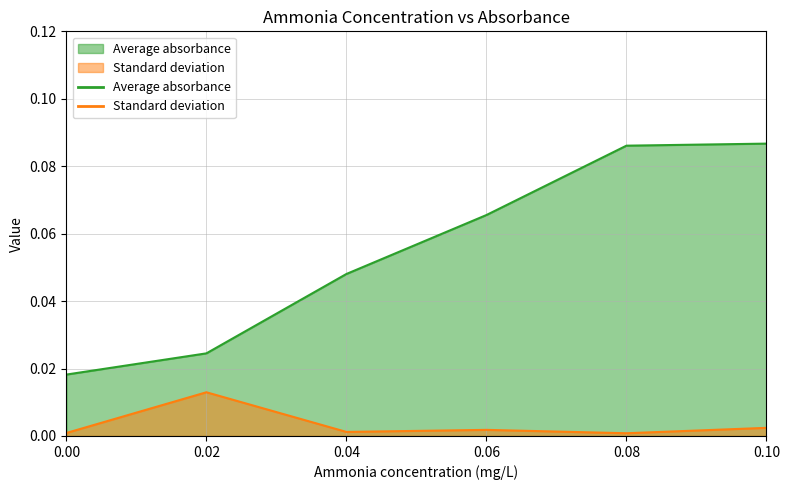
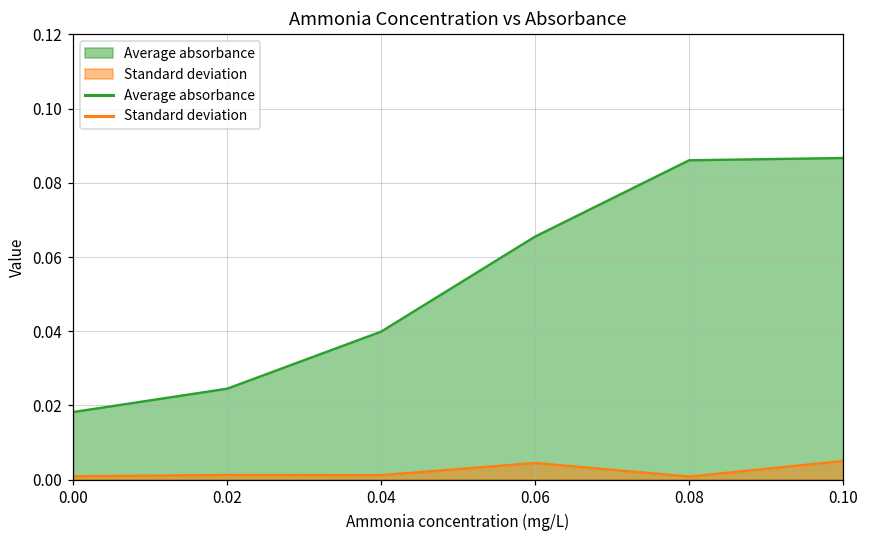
  {
    "Average absorbance": {
      "0.00": 0.018,
      "0.02": 0.025,
-     "0.04": 0.048,
+     "0.04": 0.040,
      "0.06": 0.066,
      "0.08": 0.086,
      "0.10": 0.087
    },
    "Standard deviation": {
      "0.00": 0.001,
-     "0.02": 0.013,
+     "0.02": 0.001,
      "0.04": 0.001,
-     "0.06": 0.002,
+     "0.06": 0.004,
      "0.08": 0.001,
-     "0.10": 0.002
+     "0.10": 0.005
    }
  }
